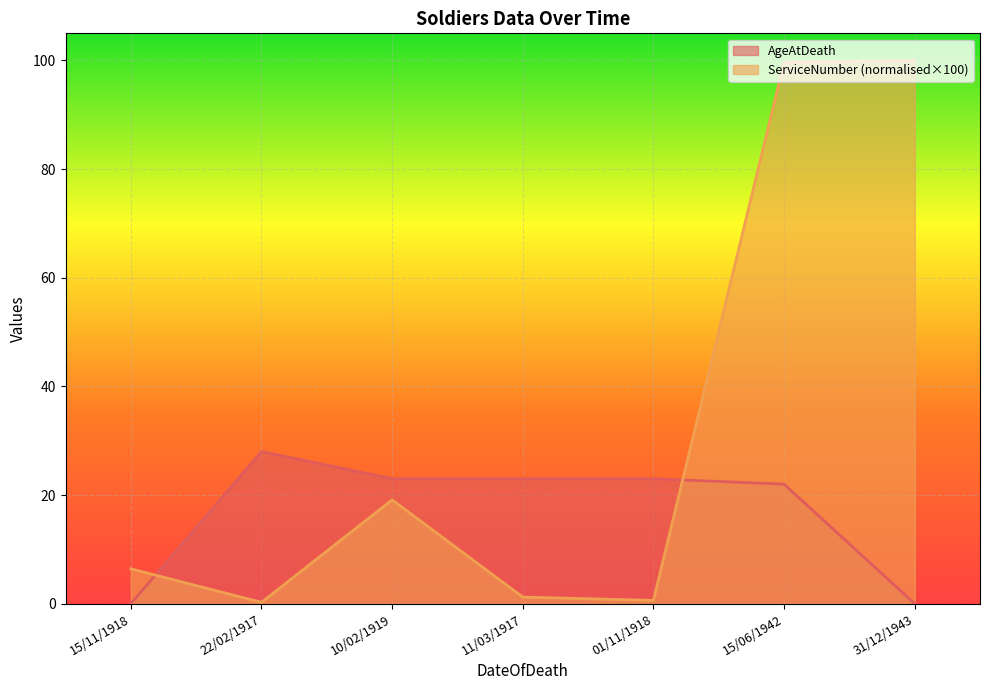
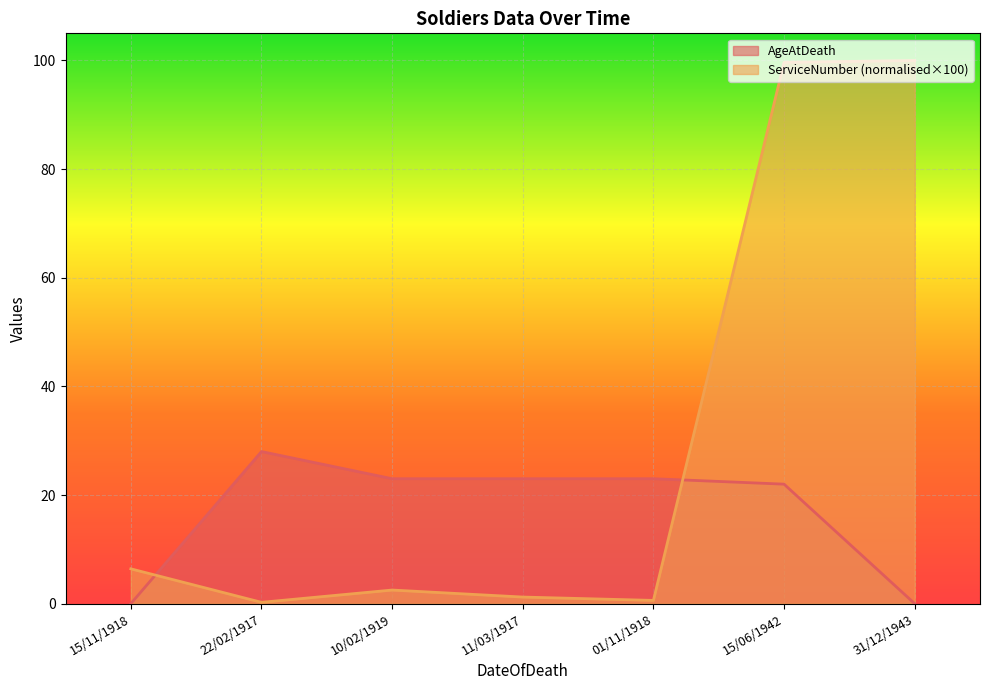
  {
    "AgeAtDeath": {
      "15/11/1918": 0,
      "22/02/1917": 28,
      "10/02/1919": 23,
      "11/03/1917": 23,
      "01/11/1918": 23,
      "15/06/1942": 22,
      "31/12/1943": 0
    },
    "ServiceNumber (normalised×100)": {
      "15/11/1918": 6,
      "22/02/1917": 0,
-     "10/02/1919": 19,
+     "10/02/1919": 3,
      "11/03/1917": 1,
      "01/11/1918": 1
    }
  }
